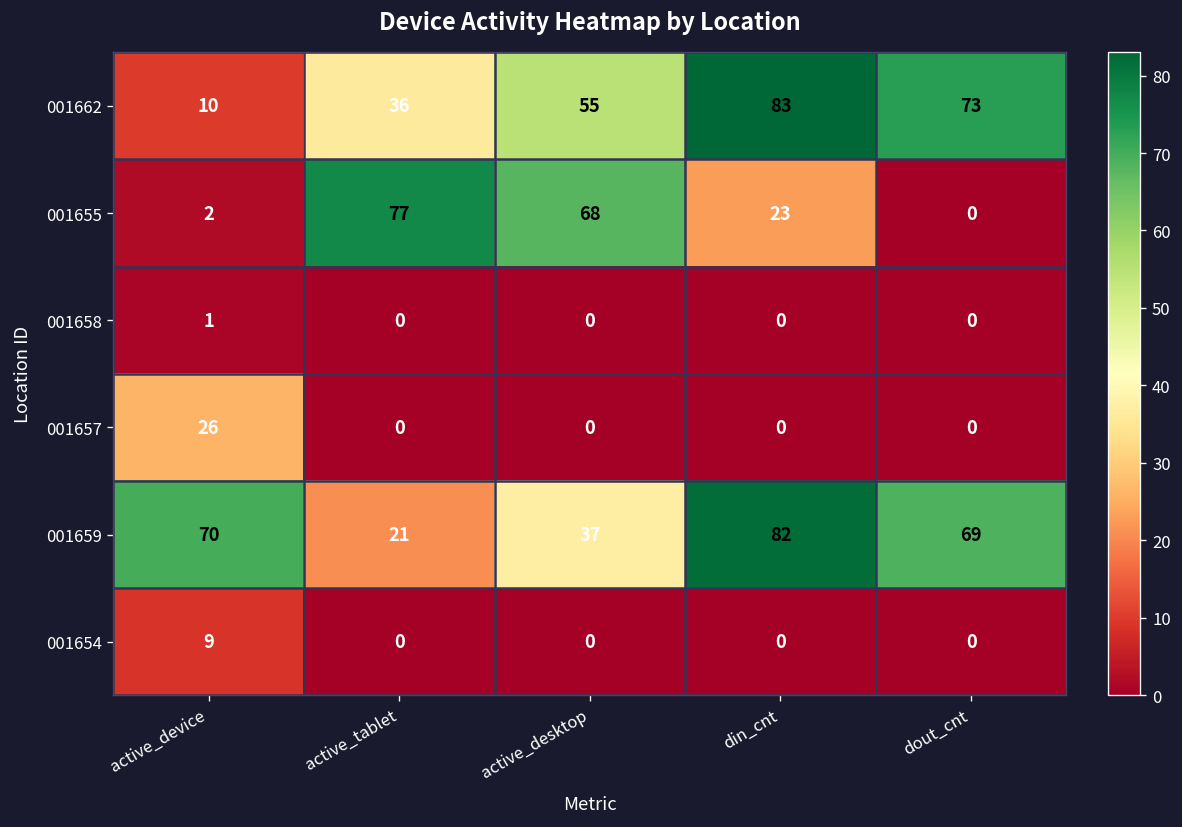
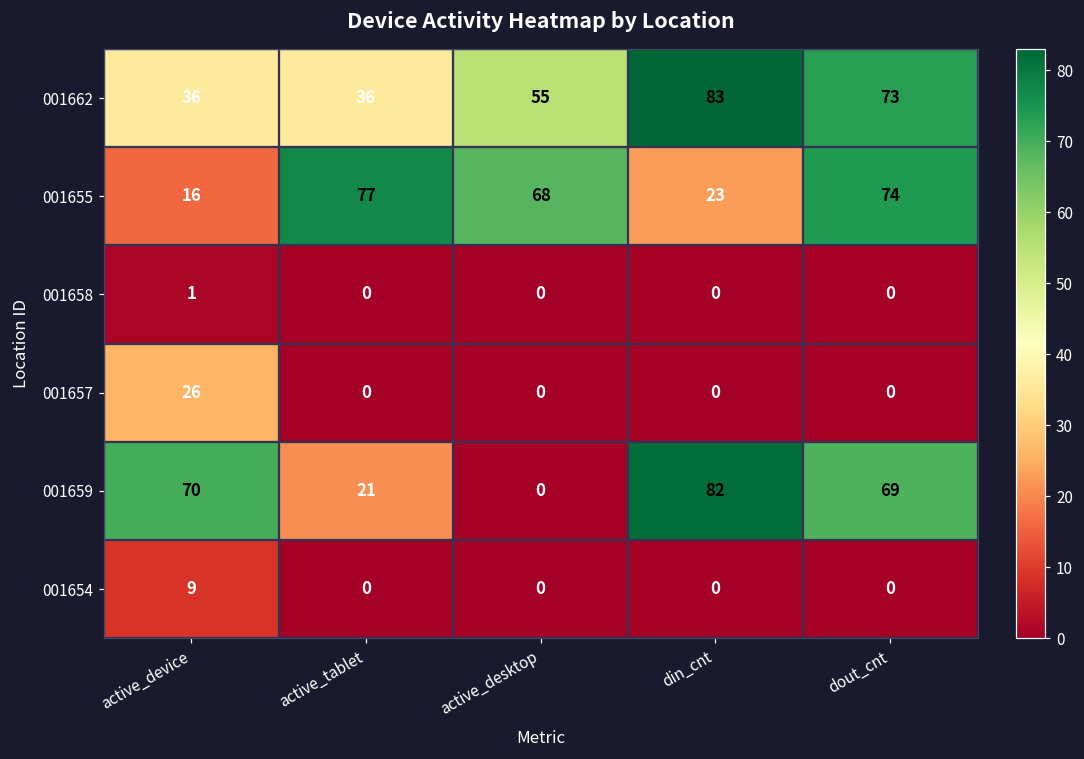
  {
    "001662": {
-     "active_device": 10,
+     "active_device": 36,
      "active_tablet": 36,
      "active_desktop": 55,
      "din_cnt": 83,
      "dout_cnt": 73
    },
    "001655": {
-     "active_device": 2,
+     "active_device": 16,
      "active_tablet": 77,
      "active_desktop": 68,
      "din_cnt": 23,
-     "dout_cnt": 0
+     "dout_cnt": 74
    },
    "001658": {
      "active_device": 1,
      "active_tablet": 0,
      "active_desktop": 0,
      "din_cnt": 0,
      "dout_cnt": 0
    },
    "001657": {
      "active_device": 26,
      "active_tablet": 0,
      "active_desktop": 0,
      "din_cnt": 0,
      "dout_cnt": 0
    },
    "001659": {
      "active_device": 70,
      "active_tablet": 21,
-     "active_desktop": 37,
+     "active_desktop": 0,
      "din_cnt": 82,
      "dout_cnt": 69
    },
    "001654": {
      "active_device": 9,
      "active_tablet": 0,
      "active_desktop": 0,
      "din_cnt": 0,
      "dout_cnt": 0
    }
  }
